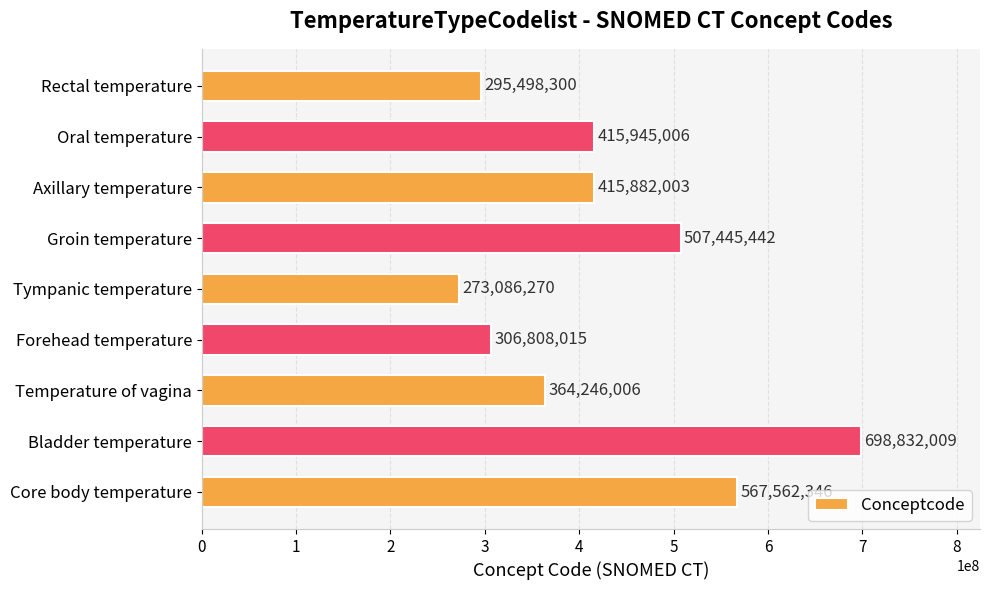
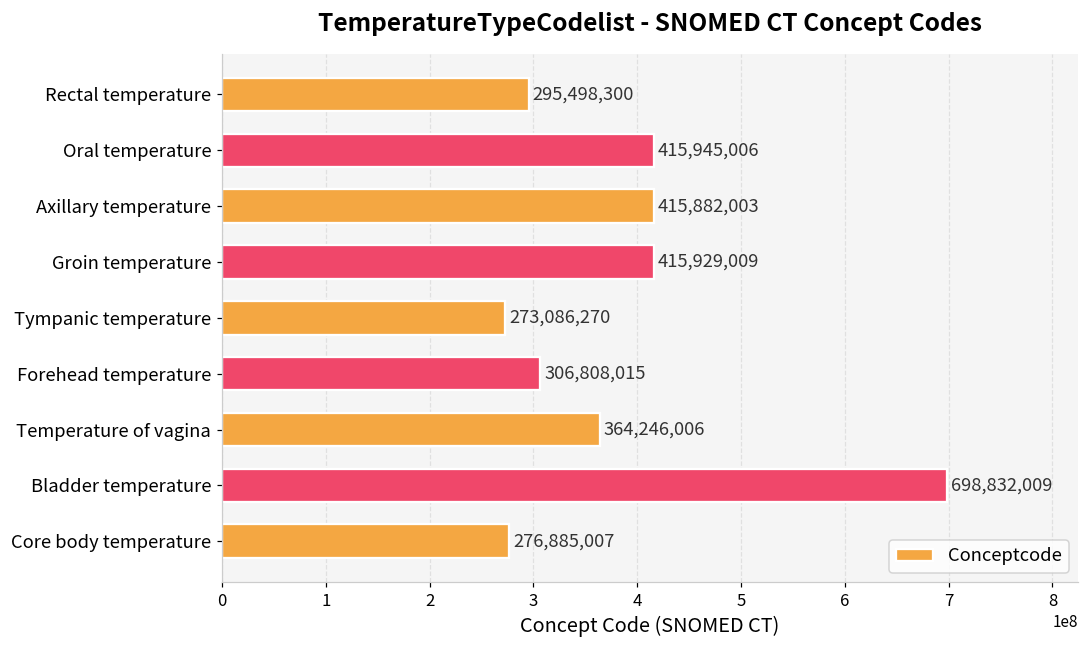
  {
    "Rectal temperature": "295,498,300",
    "Oral temperature": "415,945,006",
    "Axillary temperature": "415,882,003",
-   "Groin temperature": "507,445,442",
+   "Groin temperature": "415,929,009",
    "Tympanic temperature": "273,086,270",
    "Forehead temperature": "306,808,015",
    "Temperature of vagina": "364,246,006",
    "Bladder temperature": "698,832,009",
-   "Core body temperature": "567,562,346"
+   "Core body temperature": "276,885,007"
  }
